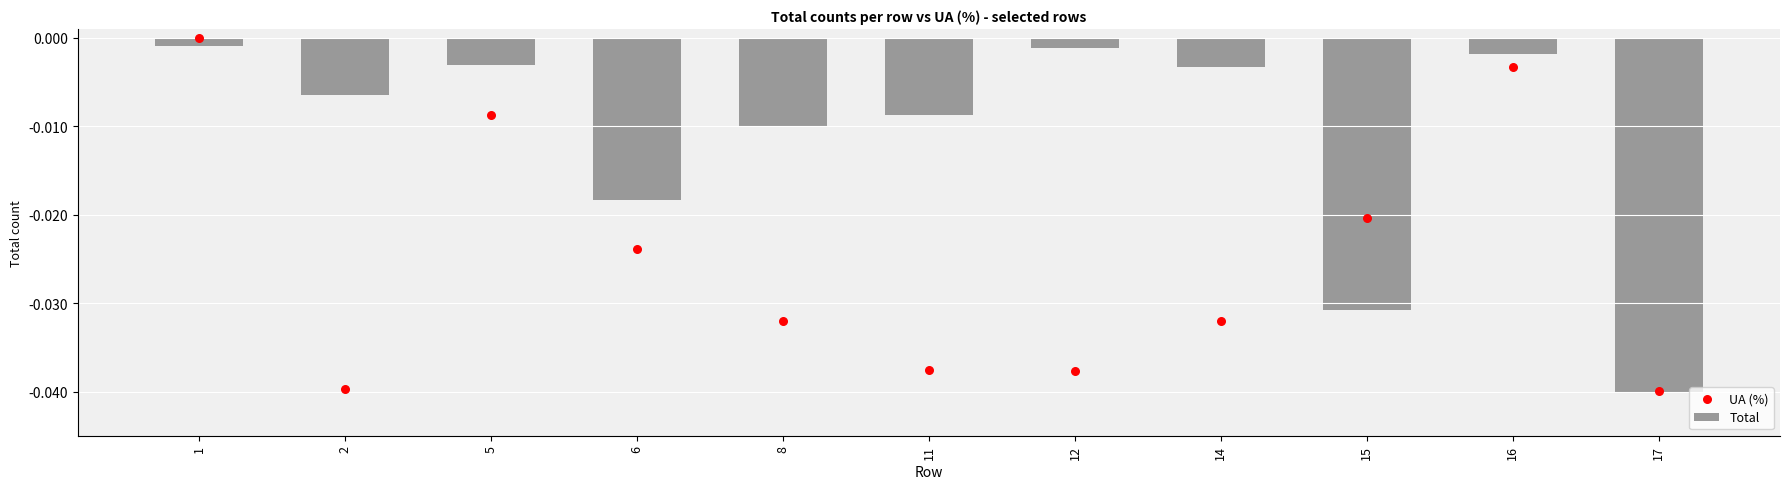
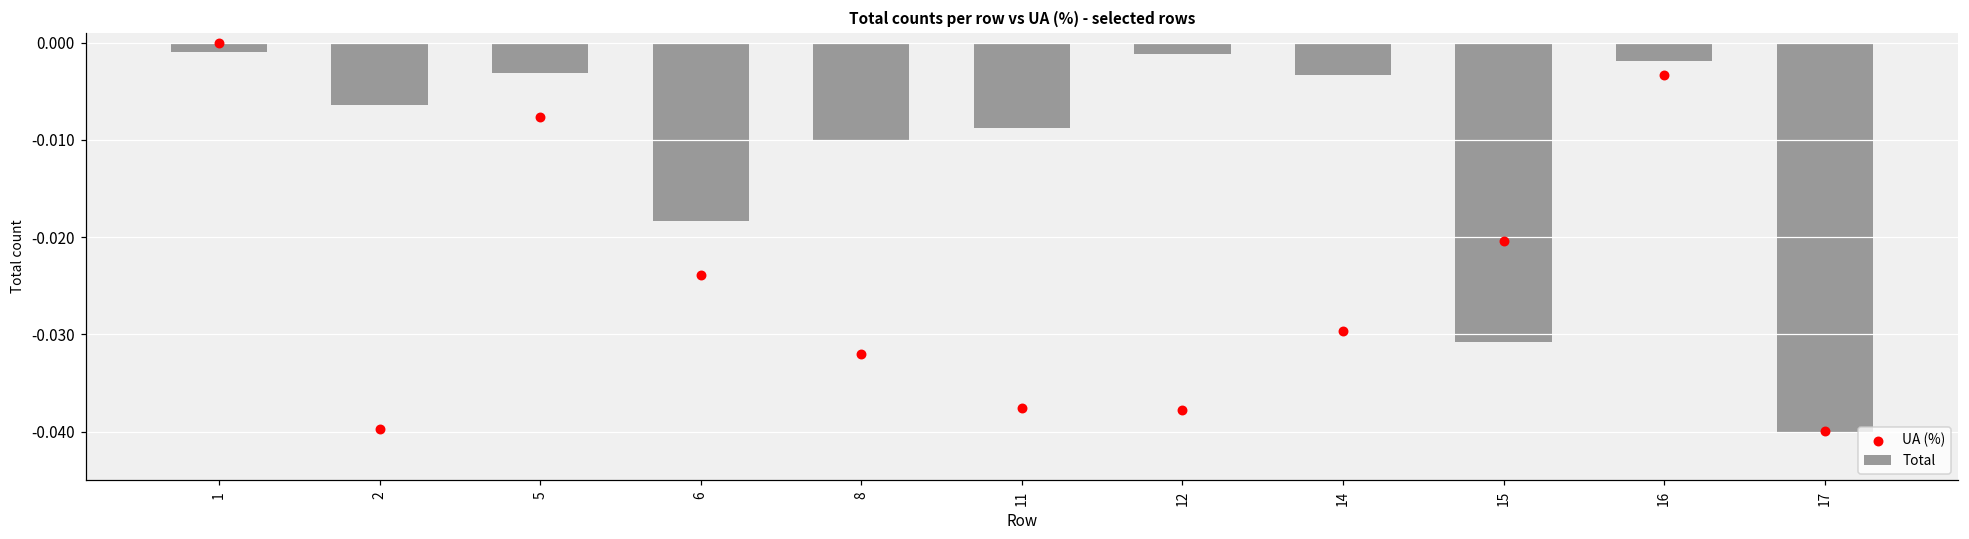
  {
    "Total": {
      "1": -0.001,
      "2": -0.006,
      "5": -0.003,
      "6": -0.018,
      "8": -0.010,
      "11": -0.009,
      "12": -0.001,
      "14": -0.003,
      "15": -0.031,
      "16": -0.002,
      "17": -0.040
    },
    "UA (%)": {
-     "5": -0.009,
-     "14": -0.032
+     "5": -0.008,
+     "14": -0.030
    }
  }
